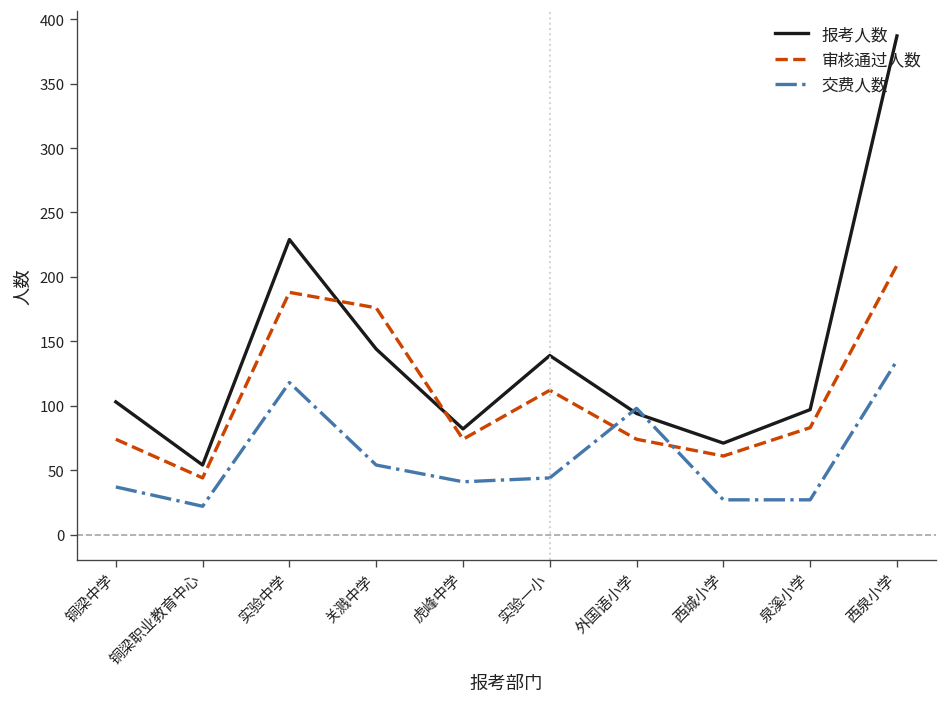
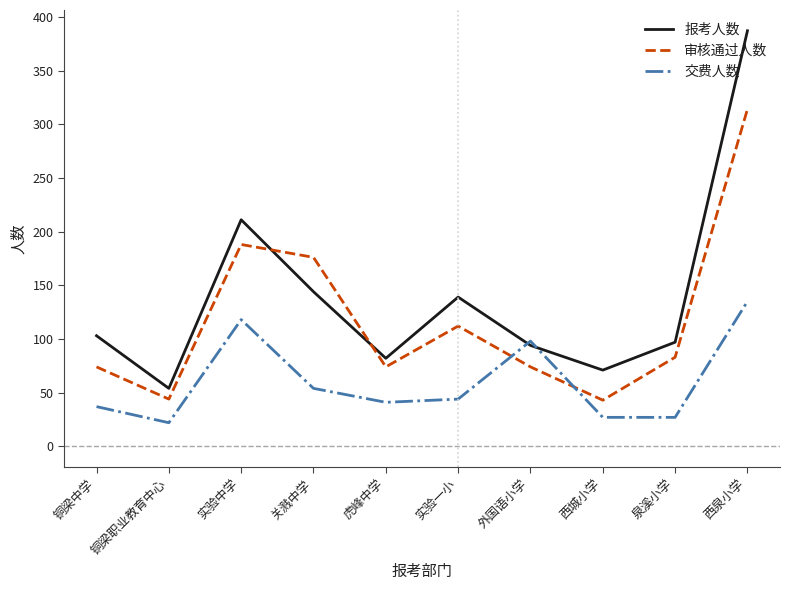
  {
    "报考人数": {
      "铜梁中学": 103,
      "铜梁职业教育中心": 54,
-     "实验中学": 229,
+     "实验中学": 211,
      "关溅中学": 144,
      "虎峰中学": 82,
      "实验一小": 139,
      "外国语小学": 94,
      "西城小学": 71,
      "泉溪小学": 97,
      "西泉小学": 387
    },
    "审核通过人数": {
      "铜梁中学": 74,
      "铜梁职业教育中心": 44,
      "实验中学": 188,
      "关溅中学": 176,
      "虎峰中学": 74,
      "实验一小": 112,
      "外国语小学": 74,
-     "西城小学": 61,
+     "西城小学": 43,
      "泉溪小学": 83,
-     "西泉小学": 209
+     "西泉小学": 314
    },
    "交费人数": {
      "铜梁中学": 37,
      "铜梁职业教育中心": 22,
      "实验中学": 118,
      "关溅中学": 54,
      "虎峰中学": 41,
      "实验一小": 44,
      "外国语小学": 98,
      "西城小学": 27,
      "泉溪小学": 27,
      "西泉小学": 135
    }
  }
